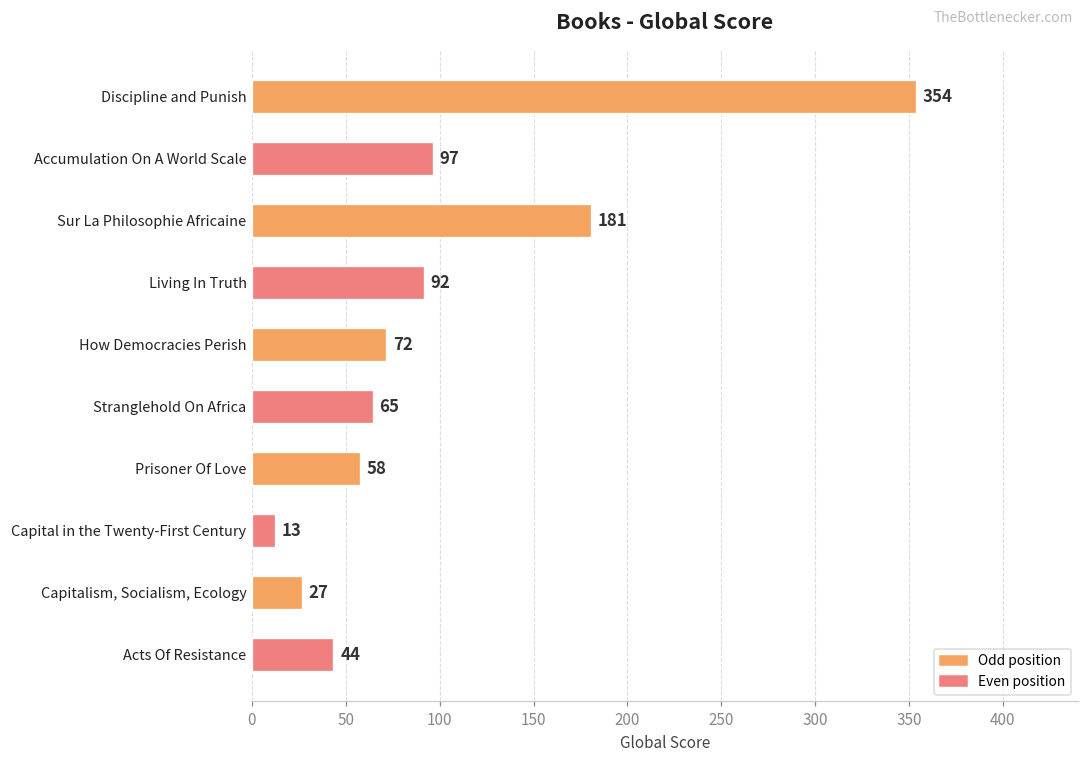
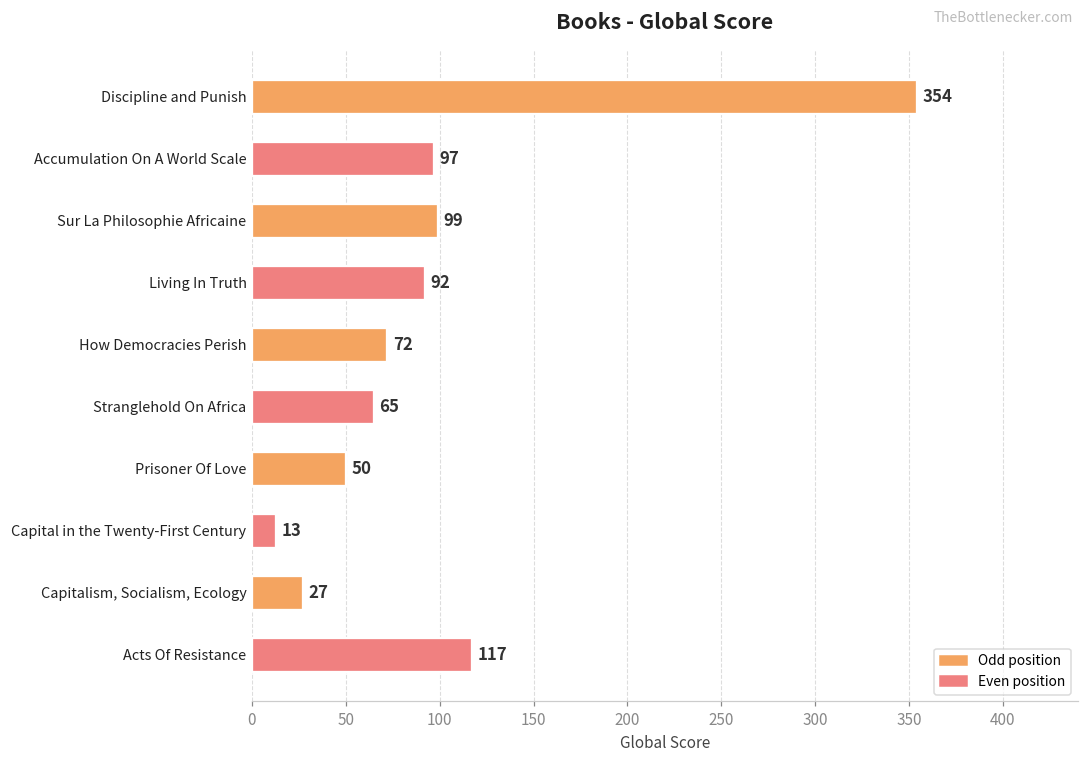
  {
    "Discipline and Punish": 354,
    "Accumulation On A World Scale": 97,
-   "Sur La Philosophie Africaine": 181,
+   "Sur La Philosophie Africaine": 99,
    "Living In Truth": 92,
    "How Democracies Perish": 72,
    "Stranglehold On Africa": 65,
-   "Prisoner Of Love": 58,
+   "Prisoner Of Love": 50,
    "Capital in the Twenty-First Century": 13,
    "Capitalism, Socialism, Ecology": 27,
-   "Acts Of Resistance": 44
+   "Acts Of Resistance": 117
  }
